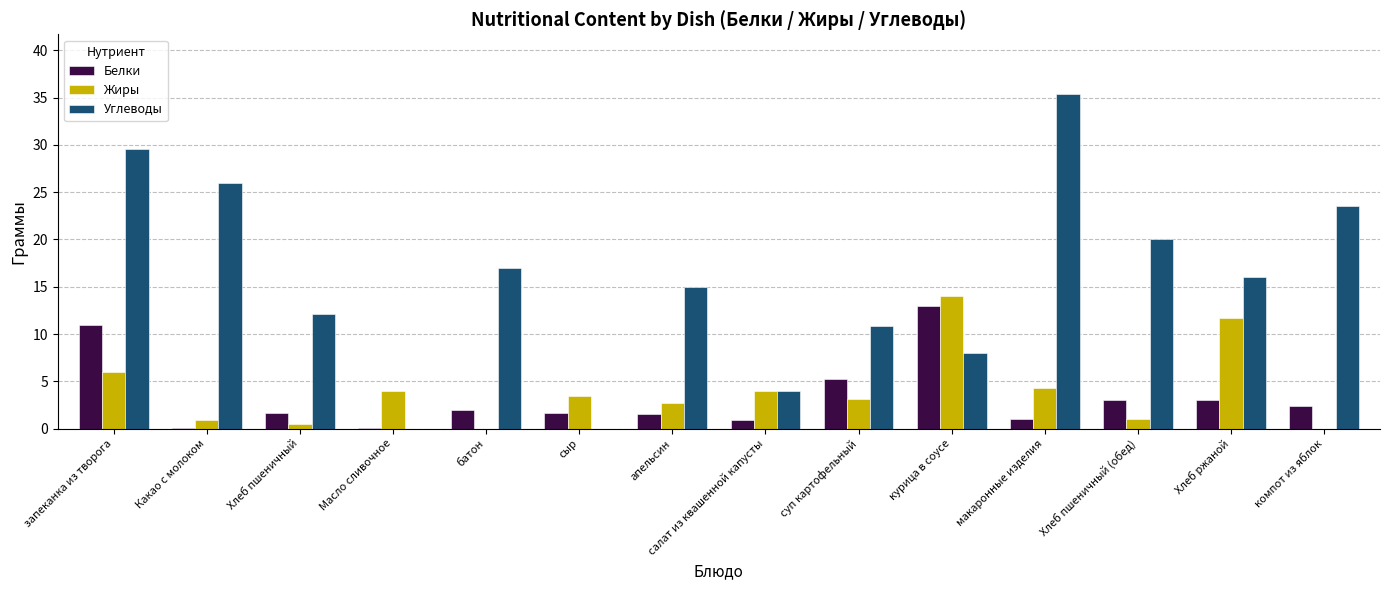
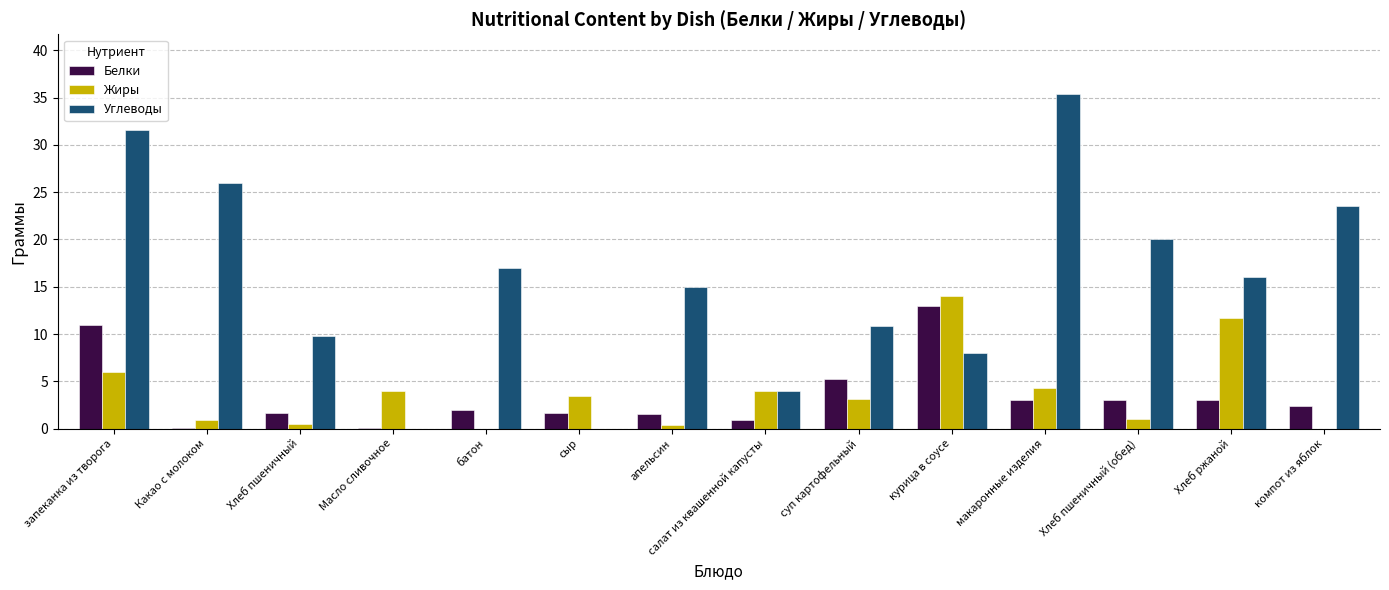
  {
    "Белки": {
      "запеканка из творога": 11,
      "Хлеб пшеничный": 2,
      "батон": 2,
      "сыр": 2,
      "апельсин": 2,
      "салат из квашенной капусты": 1,
      "суп картофельный": 5,
      "курица в соусе": 13,
-     "макаронные изделия": 1,
+     "макаронные изделия": 3,
      "Хлеб пшеничный (обед)": 3,
      "Хлеб ржаной": 3,
      "компот из яблок": 2
    },
    "Жиры": {
      "запеканка из творога": 6,
      "Какао с молоком": 1,
      "Хлеб пшеничный": 0,
      "Масло сливочное": 4,
      "батон": 0,
      "сыр": 3,
-     "апельсин": 3,
+     "апельсин": 0,
      "салат из квашенной капусты": 4,
      "суп картофельный": 3,
      "курица в соусе": 14,
      "макаронные изделия": 4,
      "Хлеб пшеничный (обед)": 1,
      "Хлеб ржаной": 12,
      "компот из яблок": 0
    },
    "Углеводы": {
-     "запеканка из творога": 30,
+     "запеканка из творога": 32,
      "Какао с молоком": 26,
-     "Хлеб пшеничный": 12,
+     "Хлеб пшеничный": 10,
      "Масло сливочное": 0,
      "батон": 17,
      "сыр": 0,
      "апельсин": 15,
      "салат из квашенной капусты": 4,
      "суп картофельный": 11,
      "курица в соусе": 8,
      "макаронные изделия": 35,
      "Хлеб пшеничный (обед)": 20,
      "Хлеб ржаной": 16,
      "компот из яблок": 24
    }
  }
